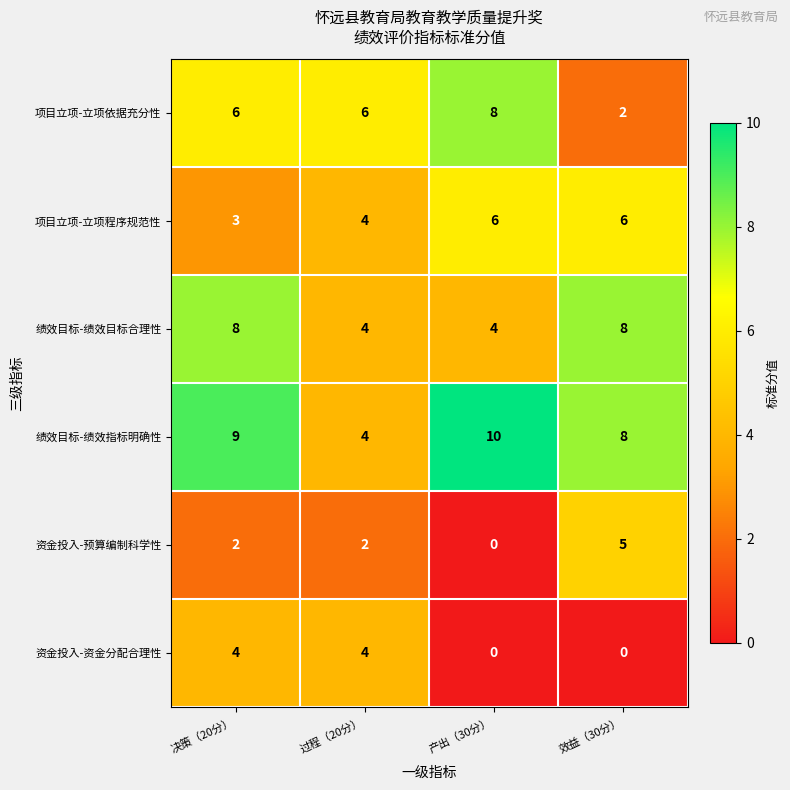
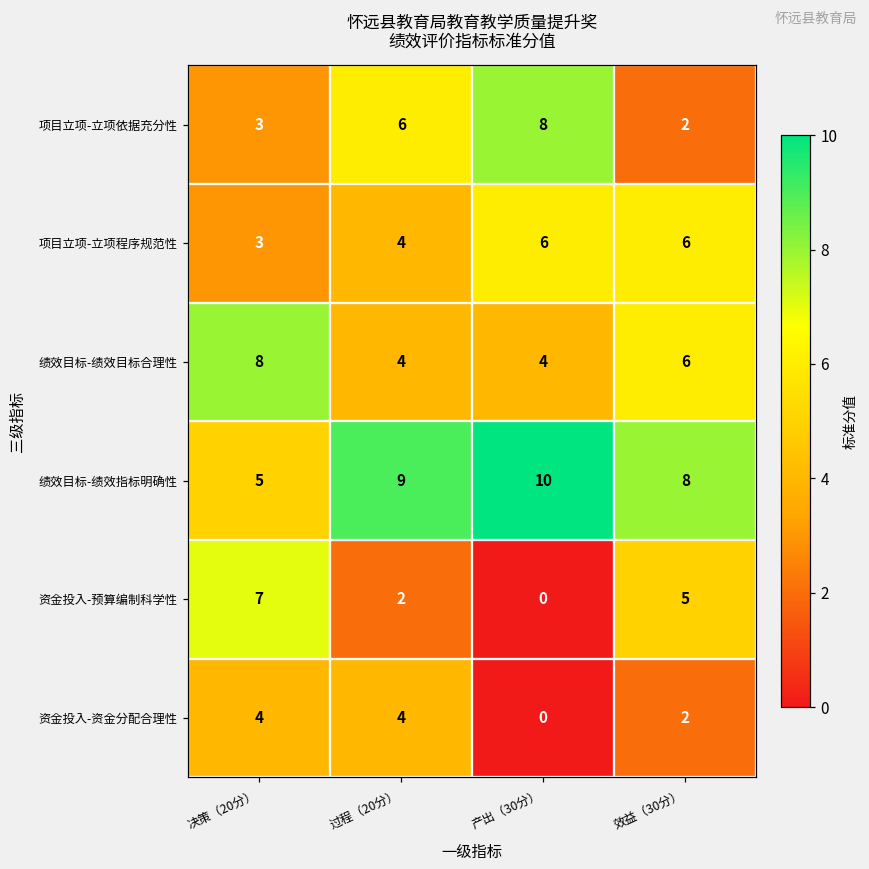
  {
    "项目立项-立项依据充分性": {
-     "决策（20分）": 6,
+     "决策（20分）": 3,
      "过程（20分）": 6,
      "产出（30分）": 8,
      "效益（30分）": 2
    },
    "项目立项-立项程序规范性": {
      "决策（20分）": 3,
      "过程（20分）": 4,
      "产出（30分）": 6,
      "效益（30分）": 6
    },
    "绩效目标-绩效目标合理性": {
      "决策（20分）": 8,
      "过程（20分）": 4,
      "产出（30分）": 4,
-     "效益（30分）": 8
+     "效益（30分）": 6
    },
    "绩效目标-绩效指标明确性": {
-     "决策（20分）": 9,
-     "过程（20分）": 4,
+     "决策（20分）": 5,
+     "过程（20分）": 9,
      "产出（30分）": 10,
      "效益（30分）": 8
    },
    "资金投入-预算编制科学性": {
-     "决策（20分）": 2,
+     "决策（20分）": 7,
      "过程（20分）": 2,
      "产出（30分）": 0,
      "效益（30分）": 5
    },
    "资金投入-资金分配合理性": {
      "决策（20分）": 4,
      "过程（20分）": 4,
      "产出（30分）": 0,
-     "效益（30分）": 0
+     "效益（30分）": 2
    }
  }
